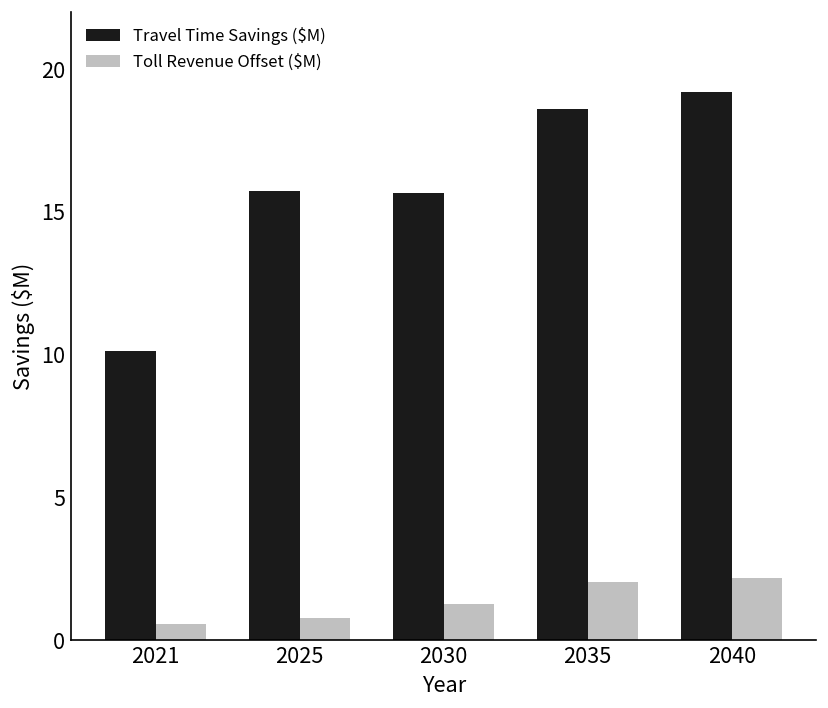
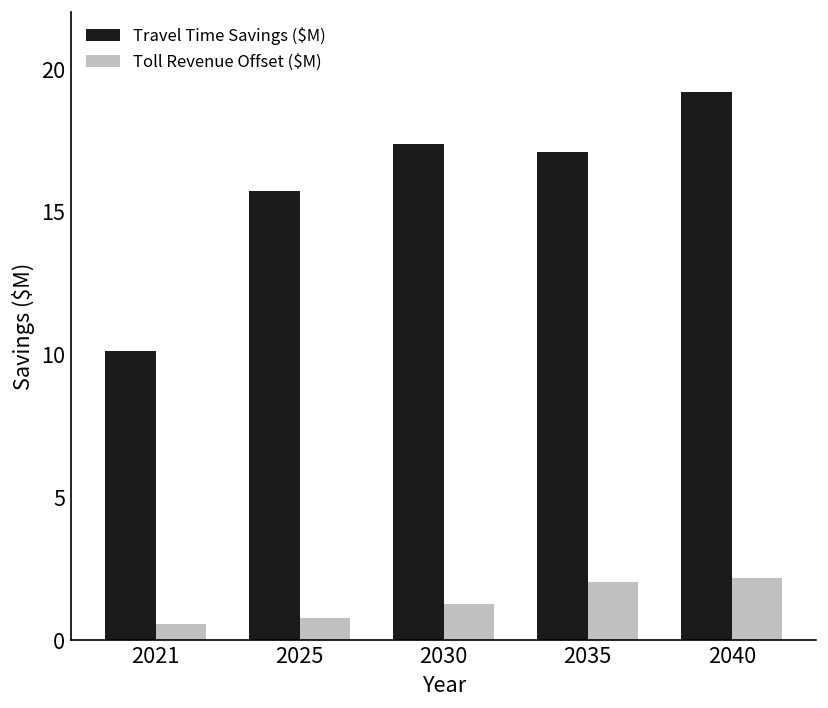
  {
    "Travel Time Savings ($M)": {
      "2021": 10.1,
      "2025": 15.7,
-     "2030": 15.7,
-     "2035": 18.6,
+     "2030": 17.4,
+     "2035": 17.1,
      "2040": 19.2
    },
    "Toll Revenue Offset ($M)": {
      "2021": 0.6,
      "2025": 0.8,
      "2030": 1.3,
      "2035": 2.0,
      "2040": 2.2
    }
  }
